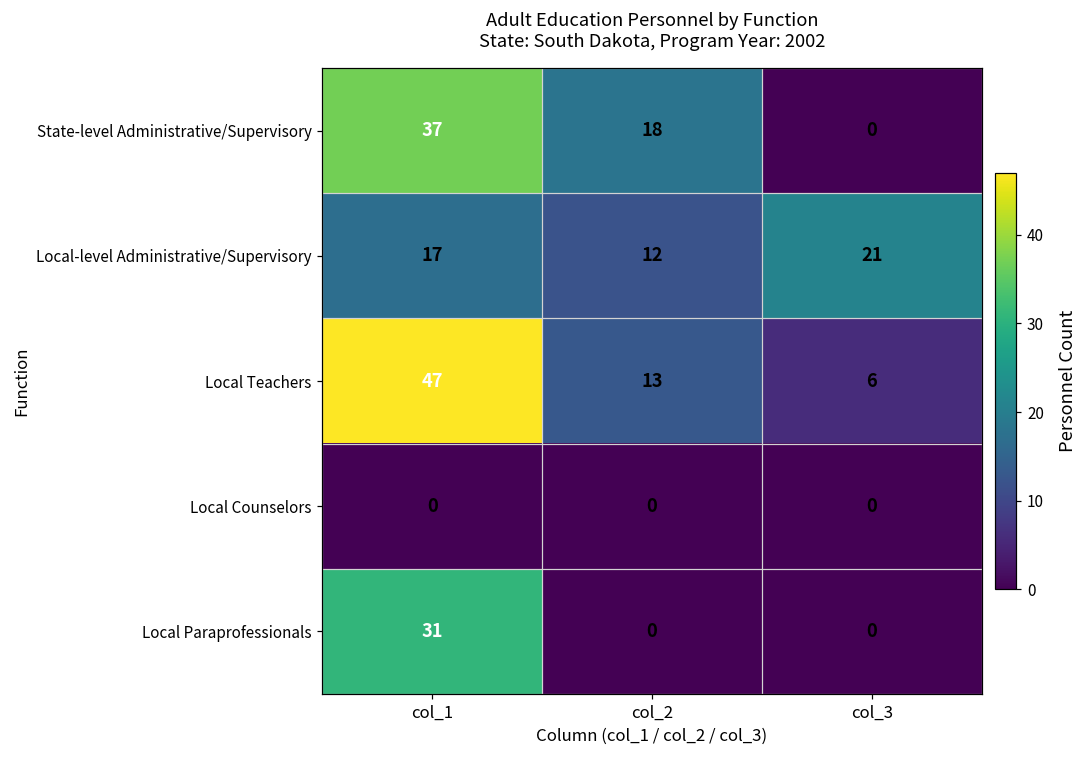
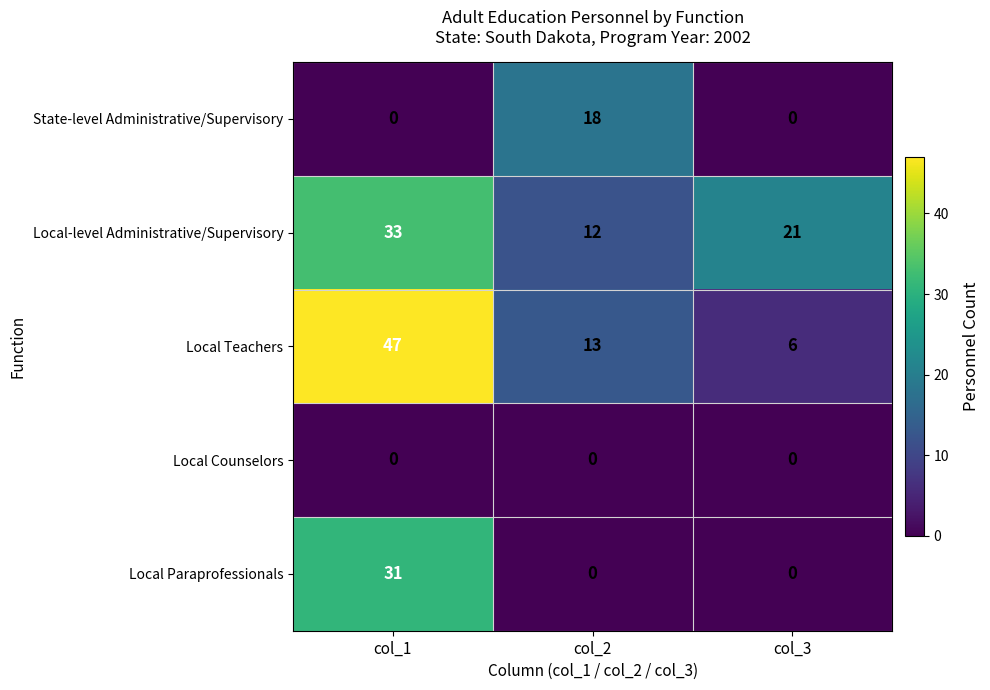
  {
    "State-level Administrative/Supervisory": {
-     "col_1": 37,
+     "col_1": 0,
      "col_2": 18,
      "col_3": 0
    },
    "Local-level Administrative/Supervisory": {
-     "col_1": 17,
+     "col_1": 33,
      "col_2": 12,
      "col_3": 21
    },
    "Local Teachers": {
      "col_1": 47,
      "col_2": 13,
      "col_3": 6
    },
    "Local Counselors": {
      "col_1": 0,
      "col_2": 0,
      "col_3": 0
    },
    "Local Paraprofessionals": {
      "col_1": 31,
      "col_2": 0,
      "col_3": 0
    }
  }
